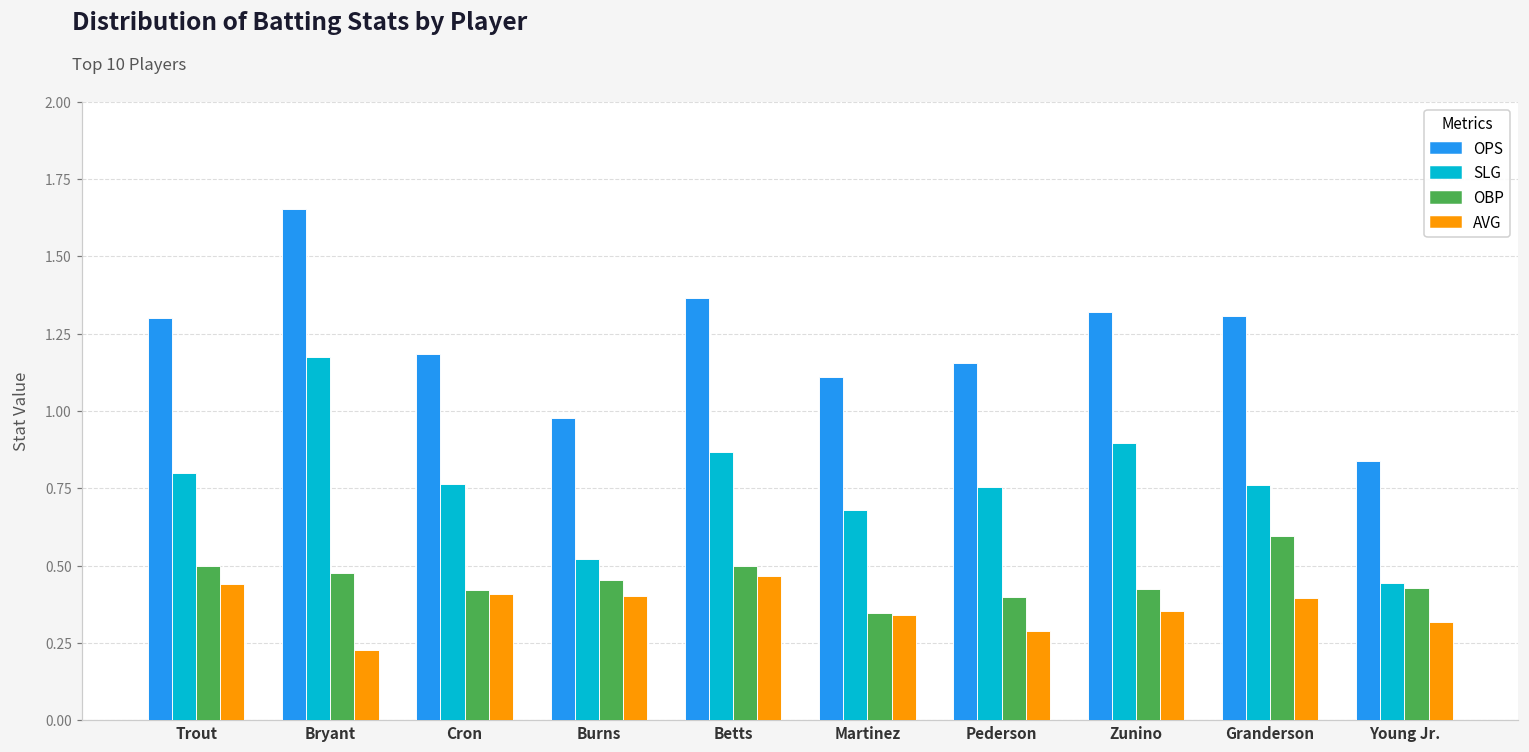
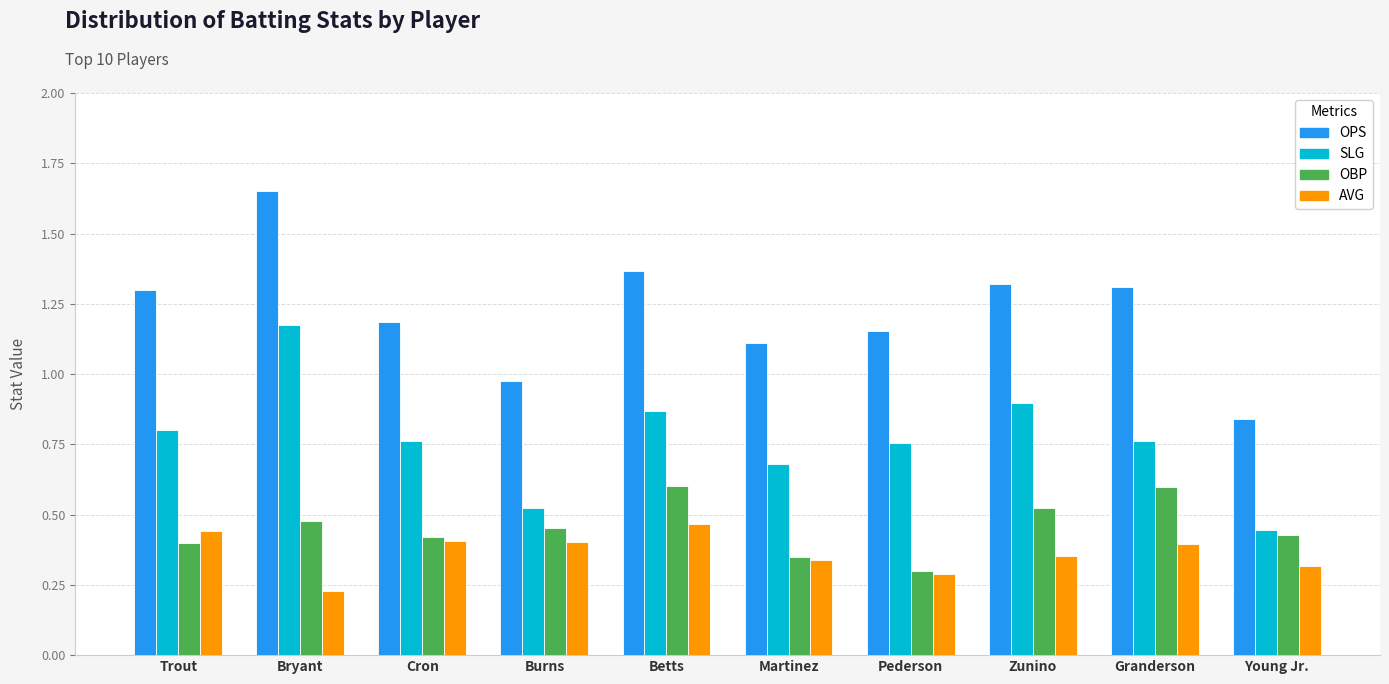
  {
    "OBP": {
-     "Trout": 0.5,
+     "Trout": 0.4,
      "Bryant": 0.48,
      "Cron": 0.42,
      "Burns": 0.45,
-     "Betts": 0.5,
+     "Betts": 0.6,
      "Martinez": 0.35,
-     "Pederson": 0.4,
-     "Zunino": 0.43,
+     "Pederson": 0.3,
+     "Zunino": 0.52,
      "Granderson": 0.60,
      "Young Jr.": 0.43
    },
    "AVG": {
      "Trout": 0.44,
      "Bryant": 0.23,
      "Cron": 0.41,
      "Burns": 0.40,
      "Betts": 0.47,
      "Martinez": 0.34,
      "Pederson": 0.29,
      "Zunino": 0.35,
      "Granderson": 0.40,
      "Young Jr.": 0.32
    }
  }
